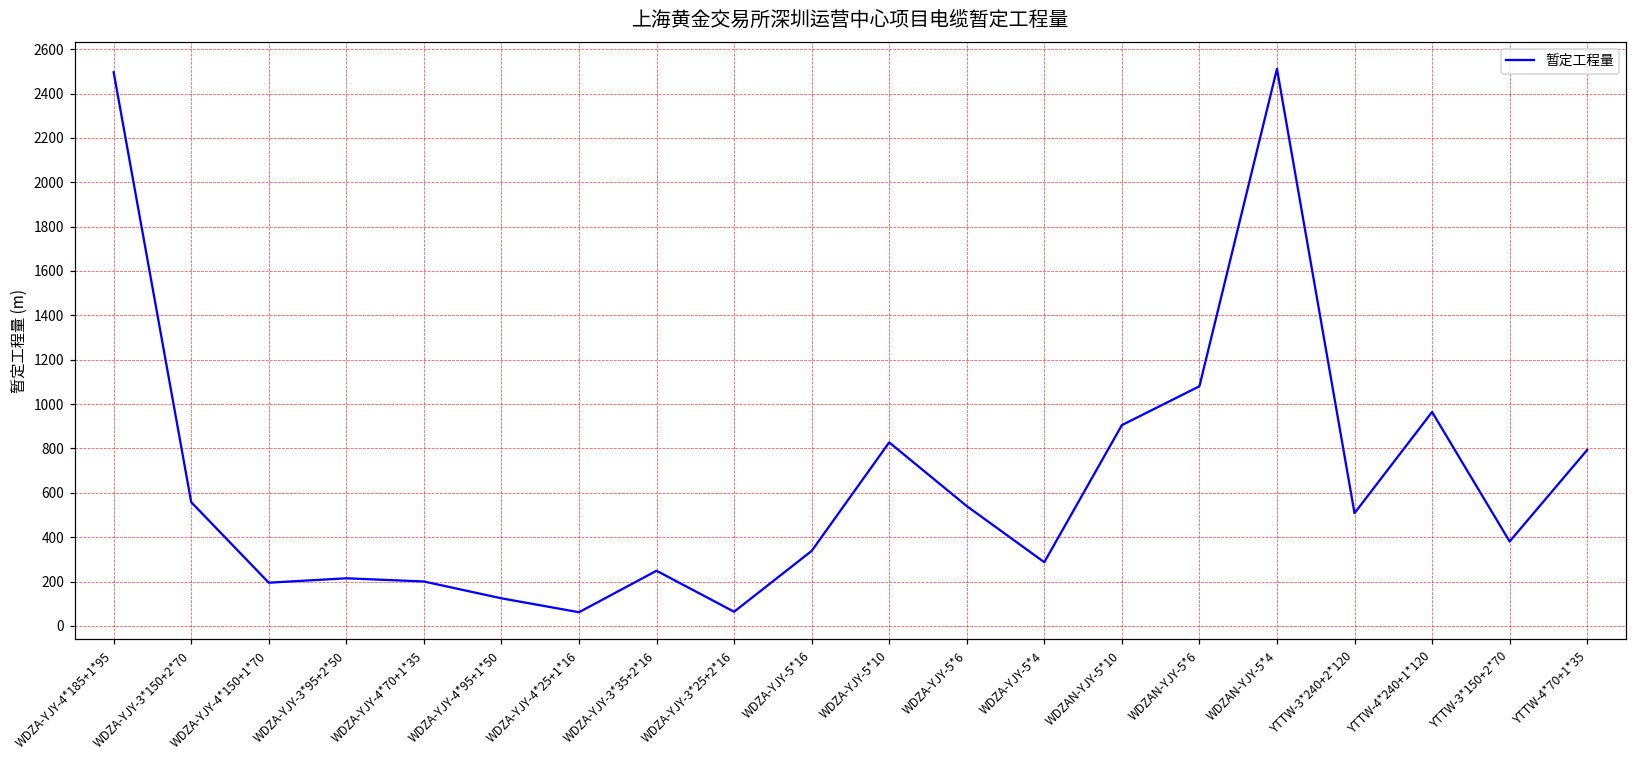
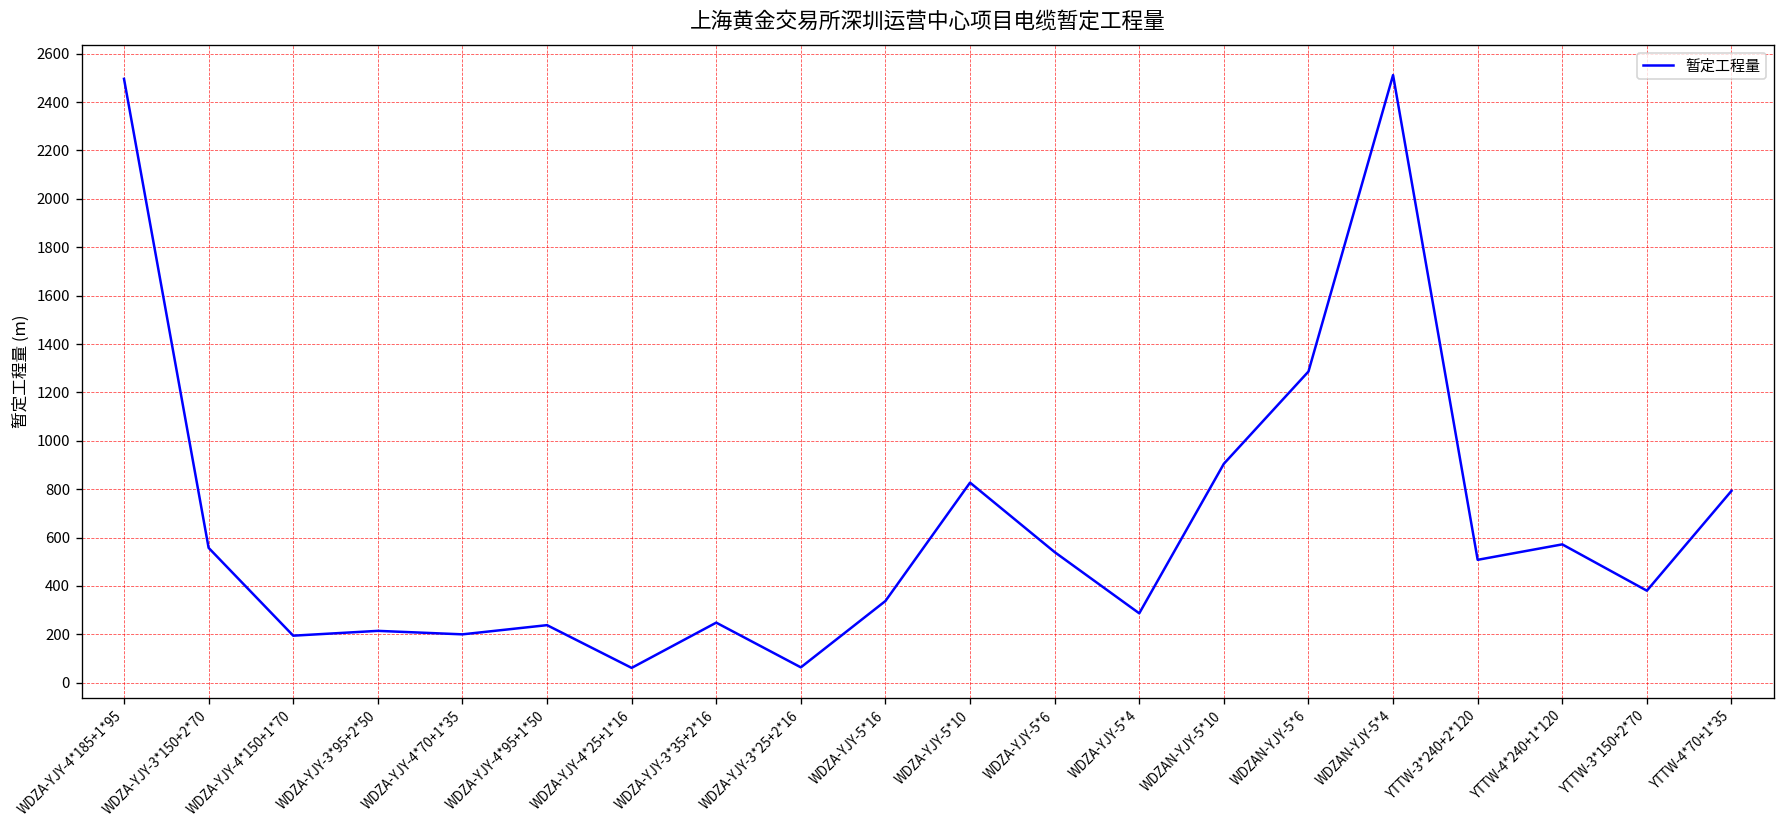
  {
    "WDZA-YJY-4*185+1*95": 2500,
    "WDZA-YJY-3*150+2*70": 560,
    "WDZA-YJY-4*150+1*70": 190,
    "WDZA-YJY-3*95+2*50": 210,
    "WDZA-YJY-4*70+1*35": 200,
-   "WDZA-YJY-4*95+1*50": 120,
+   "WDZA-YJY-4*95+1*50": 240,
    "WDZA-YJY-4*25+1*16": 60,
    "WDZA-YJY-3*35+2*16": 250,
    "WDZA-YJY-3*25+2*16": 60,
    "WDZA-YJY-5*16": 340,
    "WDZA-YJY-5*10": 830,
    "WDZA-YJY-5*6": 540,
    "WDZA-YJY-5*4": 290,
    "WDZAN-YJY-5*10": 910,
-   "WDZAN-YJY-5*6": 1080,
+   "WDZAN-YJY-5*6": 1290,
    "WDZAN-YJY-5*4": 2510,
    "YTTW-3*240+2*120": 510,
-   "YTTW-4*240+1*120": 960,
+   "YTTW-4*240+1*120": 570,
    "YTTW-3*150+2*70": 380,
    "YTTW-4*70+1*35": 790
  }
